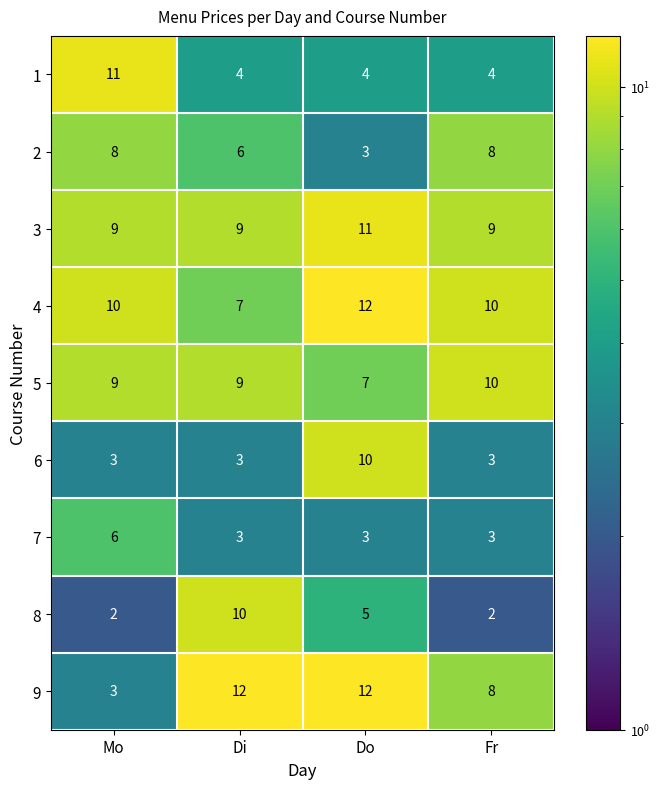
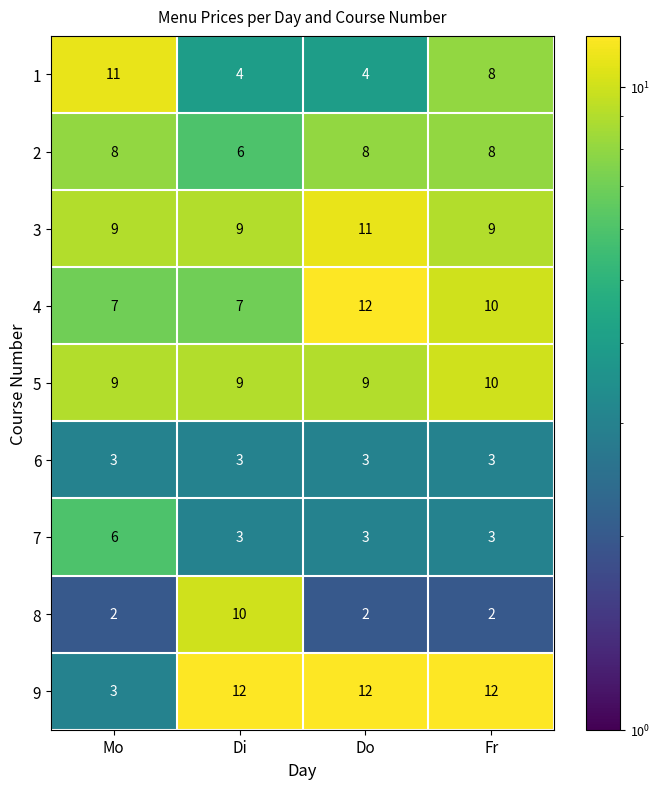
  {
    "1": {
      "Mo": 11,
      "Di": 4,
      "Do": 4,
-     "Fr": 4
+     "Fr": 8
    },
    "2": {
      "Mo": 8,
      "Di": 6,
-     "Do": 3,
+     "Do": 8,
      "Fr": 8
    },
    "3": {
      "Mo": 9,
      "Di": 9,
      "Do": 11,
      "Fr": 9
    },
    "4": {
-     "Mo": 10,
+     "Mo": 7,
      "Di": 7,
      "Do": 12,
      "Fr": 10
    },
    "5": {
      "Mo": 9,
      "Di": 9,
-     "Do": 7,
+     "Do": 9,
      "Fr": 10
    },
    "6": {
      "Mo": 3,
      "Di": 3,
-     "Do": 10,
+     "Do": 3,
      "Fr": 3
    },
    "7": {
      "Mo": 6,
      "Di": 3,
      "Do": 3,
      "Fr": 3
    },
    "8": {
      "Mo": 2,
      "Di": 10,
-     "Do": 5,
+     "Do": 2,
      "Fr": 2
    },
    "9": {
      "Mo": 3,
      "Di": 12,
      "Do": 12,
-     "Fr": 8
+     "Fr": 12
    }
  }
